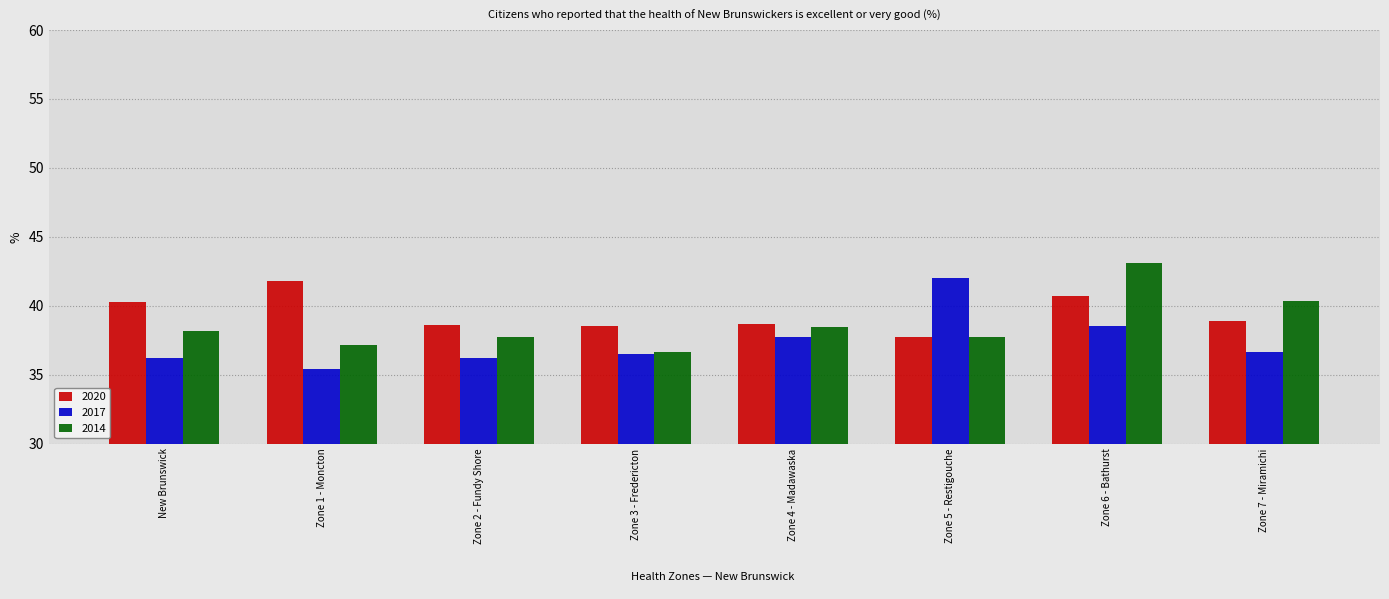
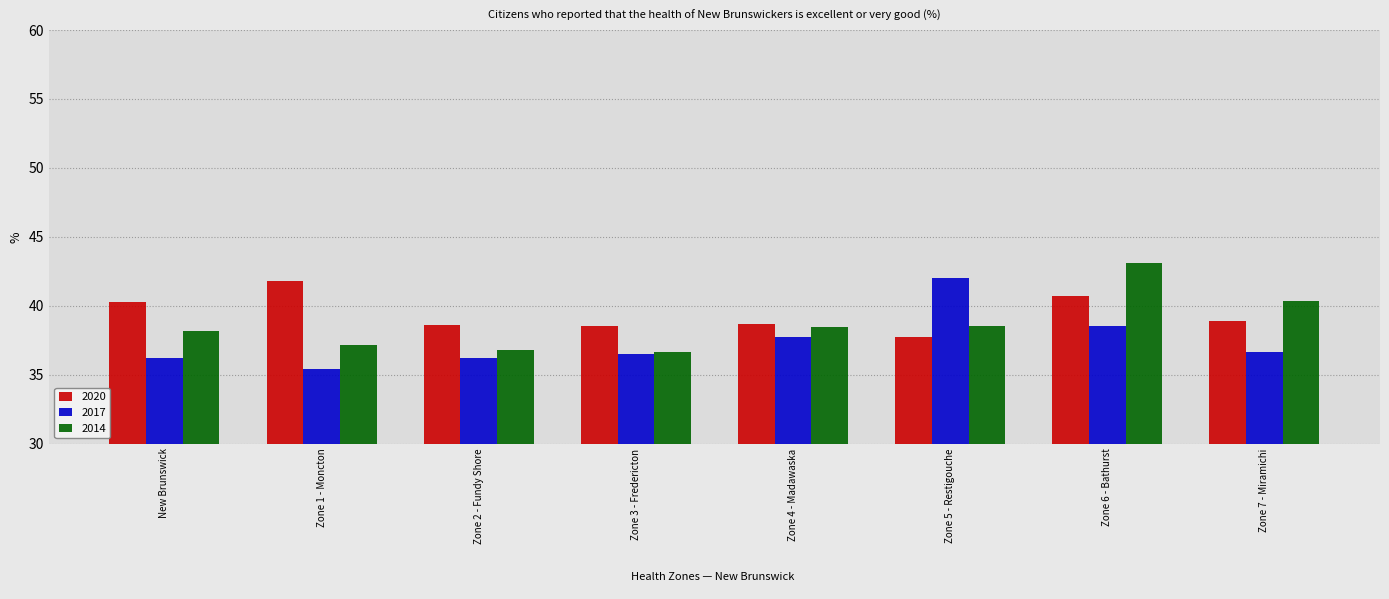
  {
    "2020": {
      "New Brunswick": 40.2,
      "Zone 1 - Moncton": 41.8,
      "Zone 2 - Fundy Shore": 38.6,
      "Zone 3 - Fredericton": 38.5,
      "Zone 4 - Madawaska": 38.7,
      "Zone 5 - Restigouche": 37.7,
      "Zone 6 - Bathurst": 40.7,
      "Zone 7 - Miramichi": 38.9
    },
    "2017": {
      "New Brunswick": 36.2,
      "Zone 1 - Moncton": 35.4,
      "Zone 2 - Fundy Shore": 36.2,
      "Zone 3 - Fredericton": 36.5,
      "Zone 4 - Madawaska": 37.8,
      "Zone 5 - Restigouche": 42.0,
      "Zone 6 - Bathurst": 38.5,
      "Zone 7 - Miramichi": 36.7
    },
    "2014": {
      "New Brunswick": 38.1,
      "Zone 1 - Moncton": 37.1,
-     "Zone 2 - Fundy Shore": 37.8,
+     "Zone 2 - Fundy Shore": 36.8,
      "Zone 3 - Fredericton": 36.6,
      "Zone 4 - Madawaska": 38.5,
-     "Zone 5 - Restigouche": 37.7,
+     "Zone 5 - Restigouche": 38.5,
      "Zone 6 - Bathurst": 43.1,
      "Zone 7 - Miramichi": 40.4
    }
  }
